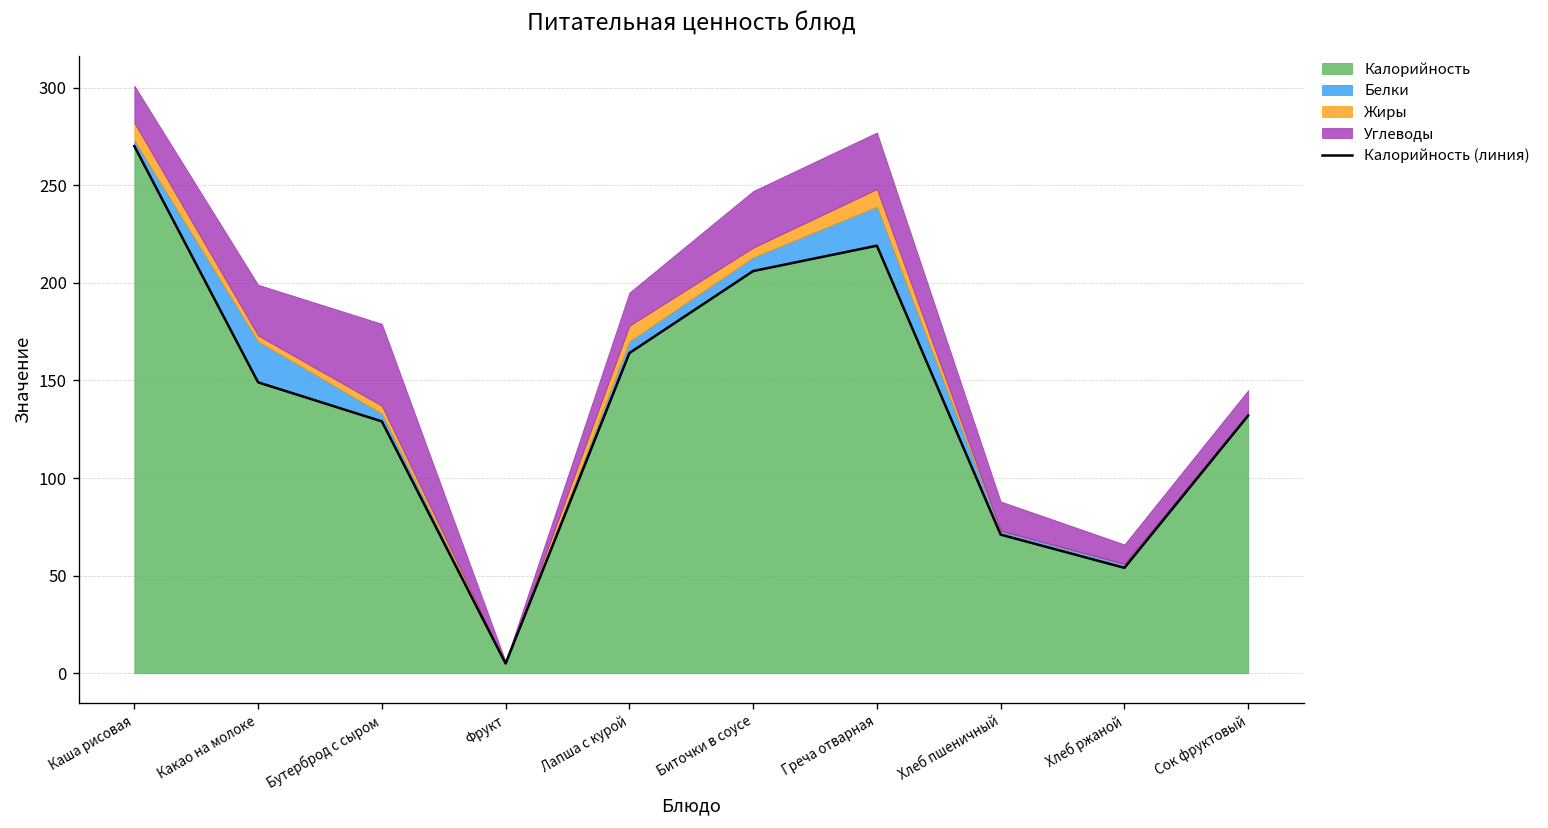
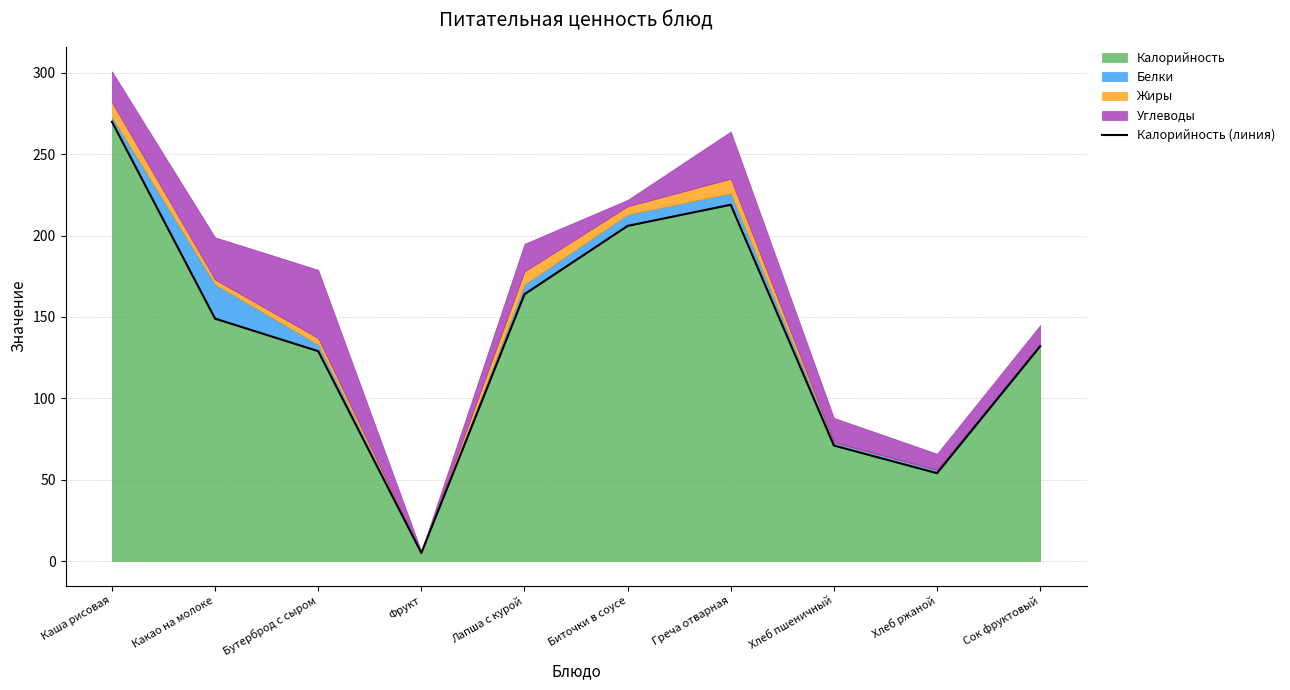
  {
    "Калорийность": {
      "Каша рисовая": 270,
      "Какао на молоке": 149,
      "Бутерброд с сыром": 129,
      "Лапша с курой": 164,
      "Биточки в соусе": 206,
      "Греча отварная": 219,
      "Хлеб пшеничный": 71,
      "Хлеб ржаной": 54
    },
    "Белки": {
      "Каша рисовая": 3,
      "Какао на молоке": 21,
      "Бутерброд с сыром": 4,
      "Лапша с курой": 6,
      "Биточки в соусе": 7,
-     "Греча отварная": 20
+     "Греча отварная": 7
    },
    "Жиры": {
      "Каша рисовая": 9,
      "Какао на молоке": 3,
      "Бутерброд с сыром": 4,
      "Лапша с курой": 8,
      "Биточки в соусе": 5,
      "Греча отварная": 9
    },
    "Углеводы": {
      "Каша рисовая": 19,
      "Какао на молоке": 26,
      "Бутерброд с сыром": 42,
      "Лапша с курой": 17,
-     "Биточки в соусе": 29,
+     "Биточки в соусе": 4,
      "Греча отварная": 29,
      "Хлеб пшеничный": 15,
      "Хлеб ржаной": 10,
      "Сок фруктовый": 12
    }
  }
